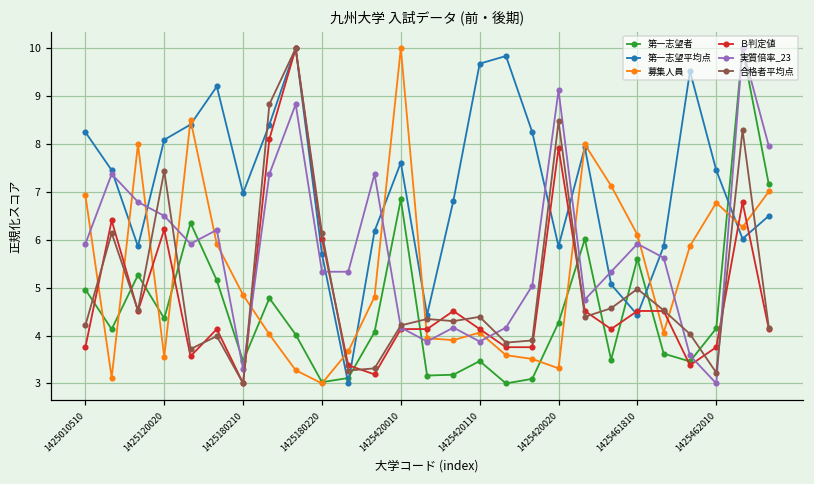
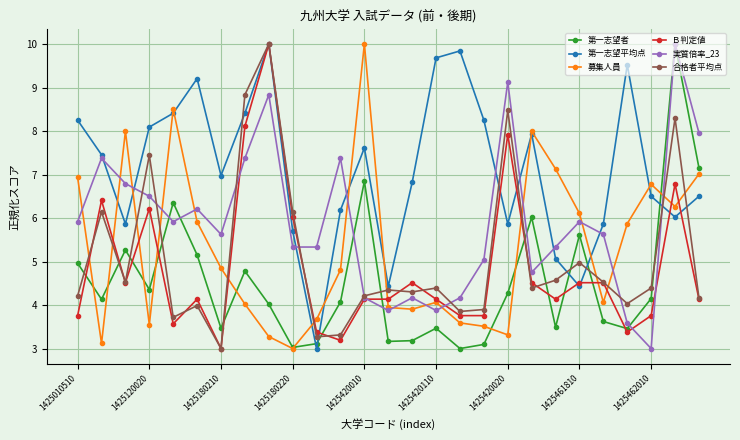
  {
    "第一志望者": {
      "1425010510": 5.0,
      "1425120020": 4.4,
      "1425180210": 3.5,
      "1425420010": 6.8,
      "1425420110": 3.5,
      "1425420020": 4.3,
      "1425461810": 5.6,
      "1425462010": 4.1
    },
    "第一志望平均点": {
      "1425010510": 8.3,
      "1425120020": 8.1,
      "1425180210": 7.0,
      "1425180220": 5.7,
      "1425420010": 7.6,
      "1425420110": 9.7,
      "1425420020": 5.9,
      "1425461810": 4.4,
-     "1425462010": 7.5
+     "1425462010": 6.5
    },
    "募集人員": {
      "1425010510": 6.9,
      "1425120020": 3.6,
      "1425180210": 4.8,
      "1425420010": 10.0,
      "1425420110": 4.1,
      "1425420020": 3.3,
      "1425461810": 6.1,
      "1425462010": 6.8
    },
    "Ｂ判定値": {
      "1425010510": 3.8,
      "1425120020": 6.2,
      "1425180220": 6.0,
      "1425420110": 4.1,
      "1425420020": 7.9,
      "1425461810": 4.5,
      "1425462010": 3.8
    },
    "実質倍率_23": {
      "1425010510": 5.9,
      "1425120020": 6.5,
-     "1425180210": 3.3,
+     "1425180210": 5.6,
      "1425180220": 5.3,
      "1425420110": 3.9,
      "1425420020": 9.1,
      "1425461810": 5.9,
      "1425462010": 3.0
    },
    "合格者平均点": {
      "1425010510": 4.2,
      "1425120020": 7.4,
      "1425180220": 6.1,
      "1425420110": 4.4,
      "1425420020": 8.5,
      "1425461810": 5.0,
-     "1425462010": 3.2
+     "1425462010": 4.4
    }
  }
